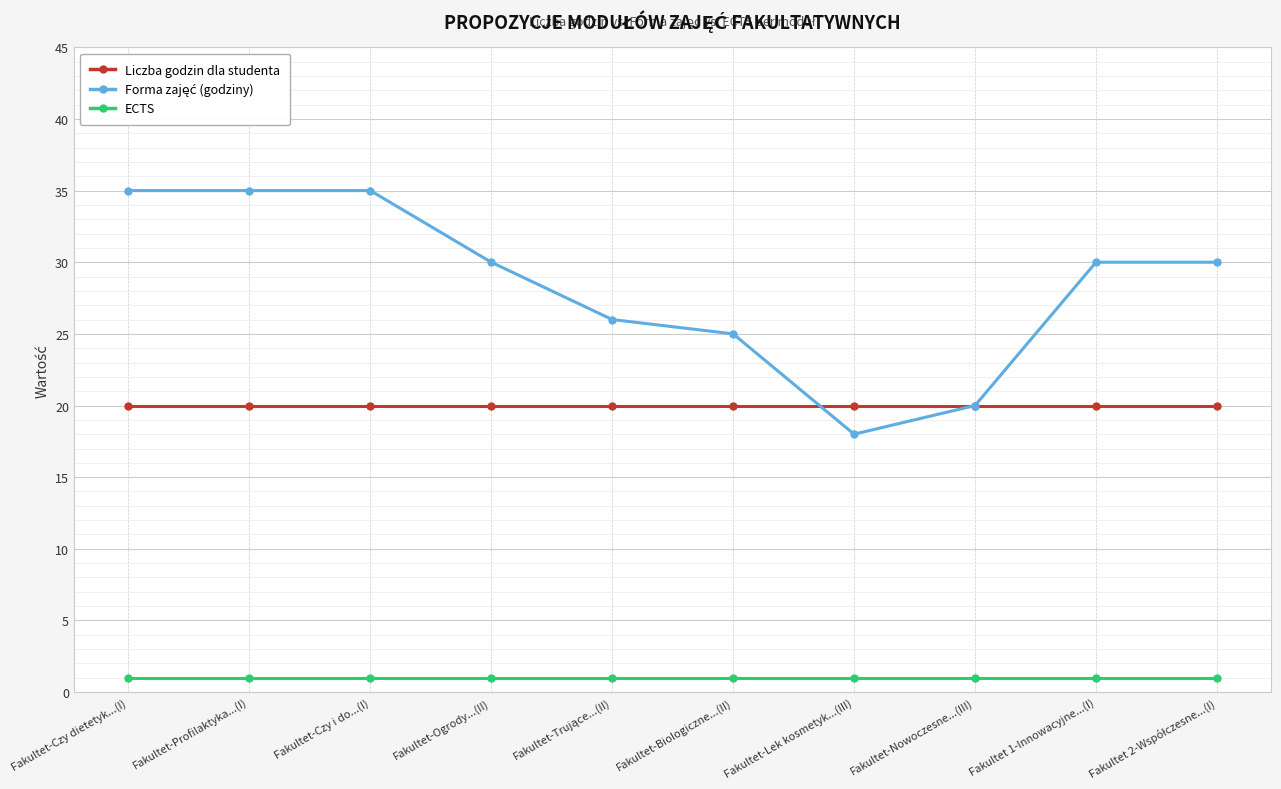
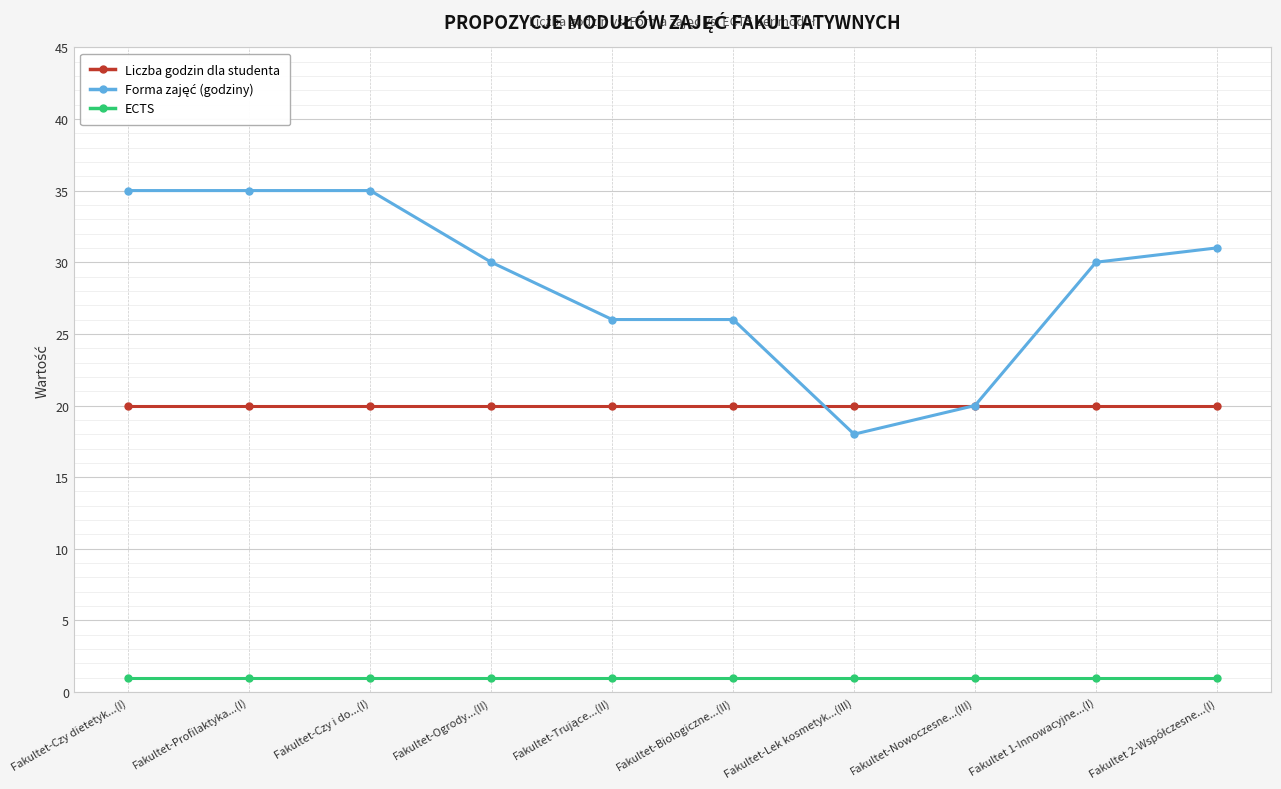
  {
    "Liczba godzin dla studenta": {
      "Fakultet-Czy dietetyk...(I)": 20,
      "Fakultet-Profilaktyka...(I)": 20,
      "Fakultet-Czy i do...(I)": 20,
      "Fakultet-Ogrody...(II)": 20,
      "Fakultet-Trujące...(II)": 20,
      "Fakultet-Biologiczne...(II)": 20,
      "Fakultet-Lek kosmetyk...(III)": 20,
      "Fakultet 1-Innowacyjne...(I)": 20,
      "Fakultet 2-Współczesne...(I)": 20
    },
    "Forma zajęć (godziny)": {
      "Fakultet-Czy dietetyk...(I)": 35,
      "Fakultet-Profilaktyka...(I)": 35,
      "Fakultet-Czy i do...(I)": 35,
      "Fakultet-Ogrody...(II)": 30,
      "Fakultet-Trujące...(II)": 26,
-     "Fakultet-Biologiczne...(II)": 25,
+     "Fakultet-Biologiczne...(II)": 26,
      "Fakultet-Lek kosmetyk...(III)": 18,
      "Fakultet 1-Innowacyjne...(I)": 30,
-     "Fakultet 2-Współczesne...(I)": 30
+     "Fakultet 2-Współczesne...(I)": 31
    },
    "ECTS": {
      "Fakultet-Czy dietetyk...(I)": 1,
      "Fakultet-Profilaktyka...(I)": 1,
      "Fakultet-Czy i do...(I)": 1,
      "Fakultet-Ogrody...(II)": 1,
      "Fakultet-Trujące...(II)": 1,
      "Fakultet-Biologiczne...(II)": 1,
      "Fakultet-Lek kosmetyk...(III)": 1,
      "Fakultet-Nowoczesne...(III)": 1,
      "Fakultet 1-Innowacyjne...(I)": 1,
      "Fakultet 2-Współczesne...(I)": 1
    }
  }
